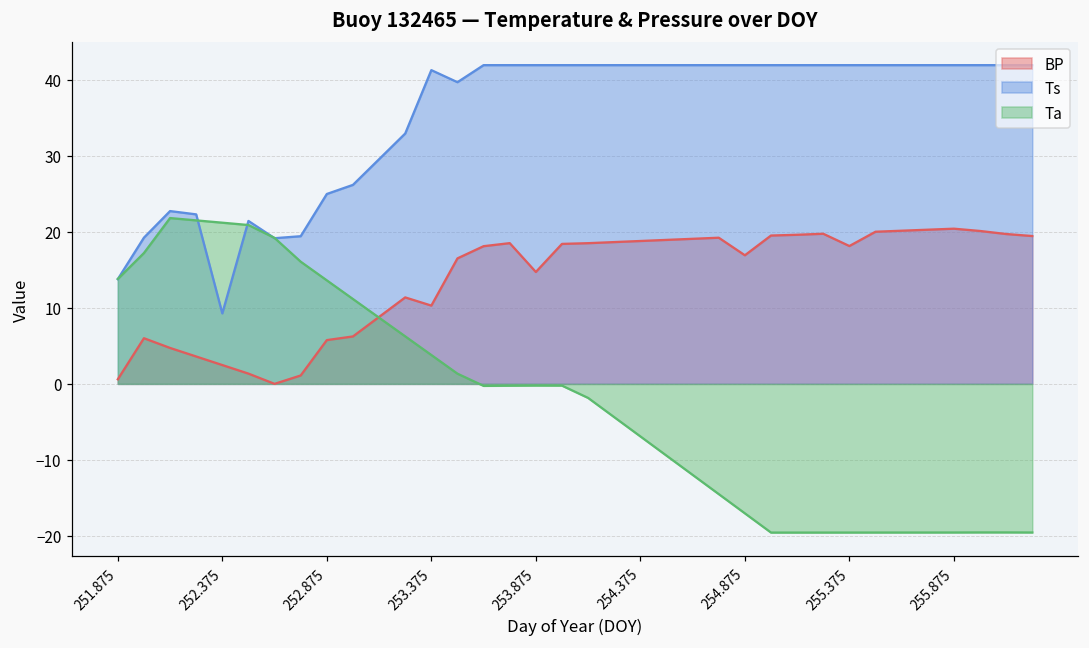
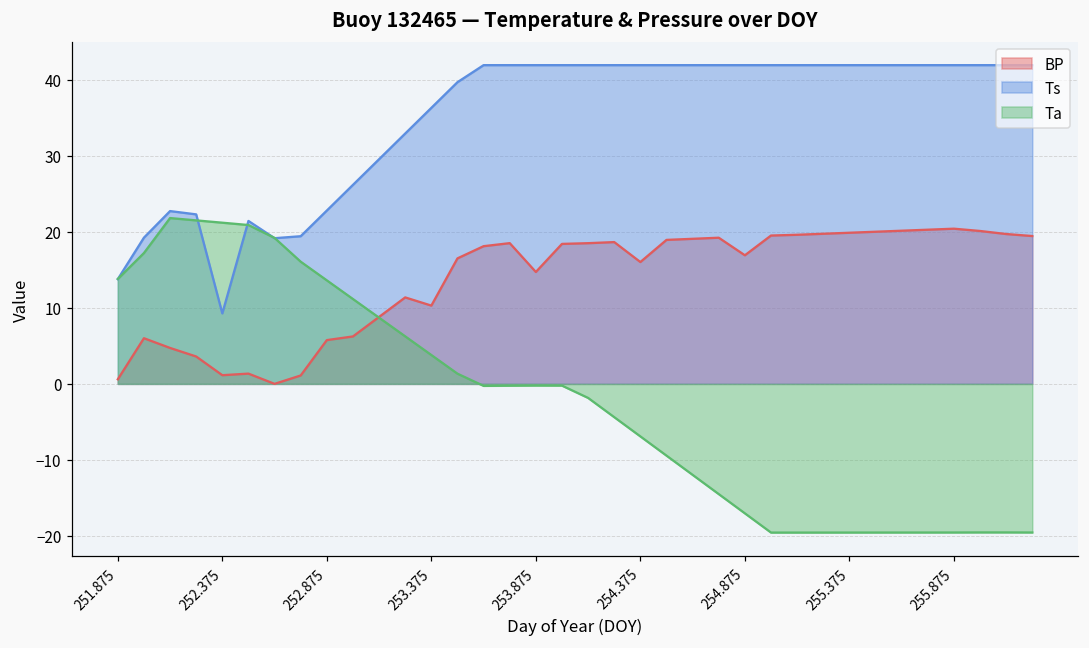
  {
    "BP": {
      "251.875": 1,
-     "252.375": 2,
+     "252.375": 1,
      "252.875": 6,
      "253.375": 10,
      "253.875": 15,
-     "254.375": 19,
+     "254.375": 16,
      "254.875": 17,
-     "255.375": 18,
+     "255.375": 20,
      "255.875": 20
    },
    "Ts": {
      "252.375": 9,
-     "252.875": 25,
-     "253.375": 41,
+     "252.875": 23,
+     "253.375": 36,
      "253.875": 42,
      "254.375": 42,
      "254.875": 42,
      "255.375": 42,
      "255.875": 42
    }
  }
